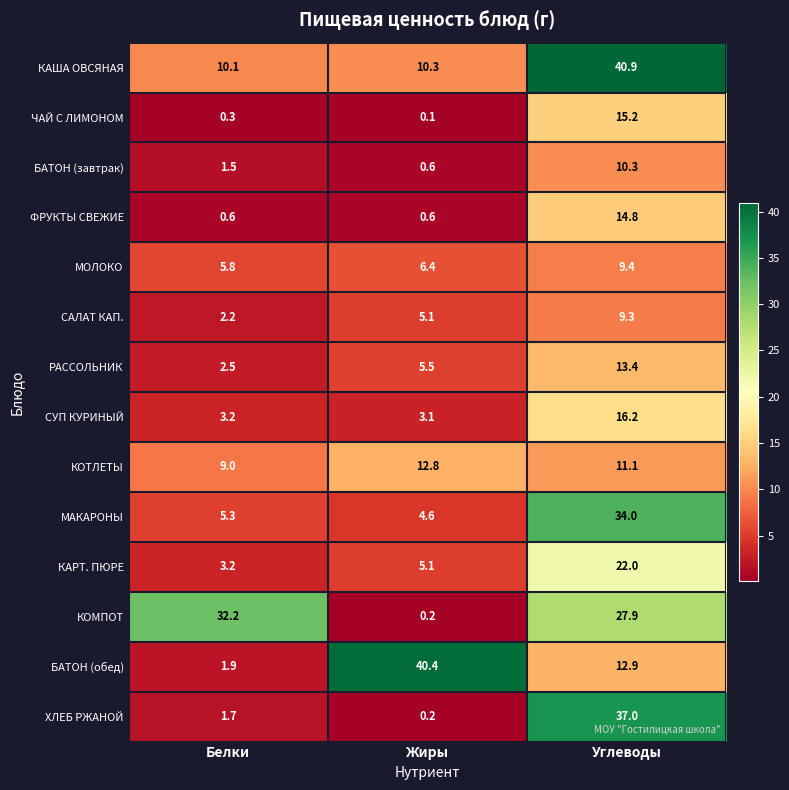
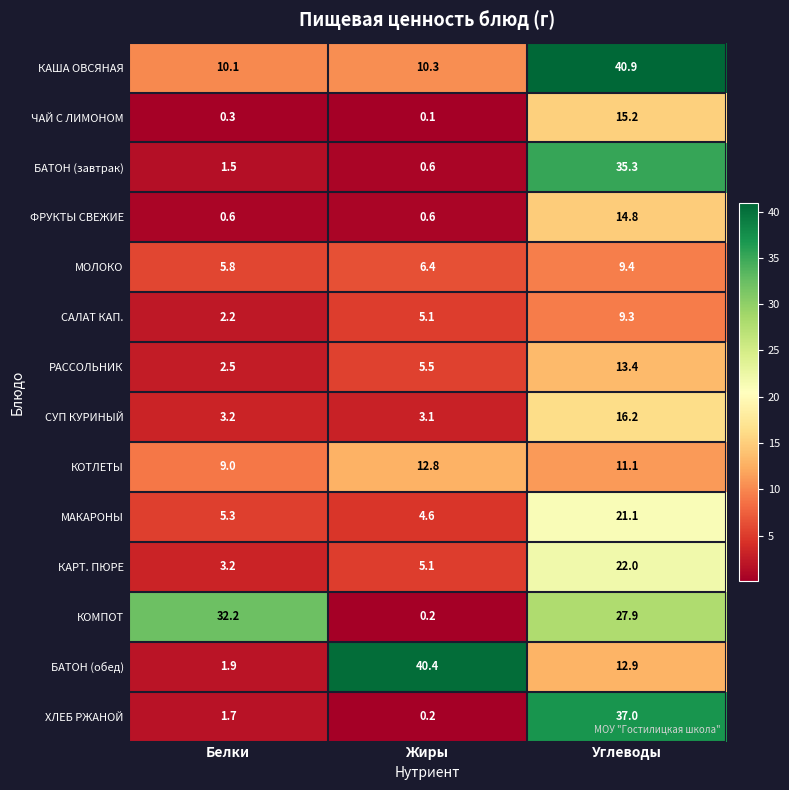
  {
    "КАША ОВСЯНАЯ": {
      "Белки": 10.1,
      "Жиры": 10.3,
      "Углеводы": 40.9
    },
    "ЧАЙ С ЛИМОНОМ": {
      "Белки": 0.3,
      "Жиры": 0.1,
      "Углеводы": 15.2
    },
    "БАТОН (завтрак)": {
      "Белки": 1.5,
      "Жиры": 0.6,
-     "Углеводы": 10.3
+     "Углеводы": 35.3
    },
    "ФРУКТЫ СВЕЖИЕ": {
      "Белки": 0.6,
      "Жиры": 0.6,
      "Углеводы": 14.8
    },
    "МОЛОКО": {
      "Белки": 5.8,
      "Жиры": 6.4,
      "Углеводы": 9.4
    },
    "САЛАТ КАП.": {
      "Белки": 2.2,
      "Жиры": 5.1,
      "Углеводы": 9.3
    },
    "РАССОЛЬНИК": {
      "Белки": 2.5,
      "Жиры": 5.5,
      "Углеводы": 13.4
    },
    "СУП КУРИНЫЙ": {
      "Белки": 3.2,
      "Жиры": 3.1,
      "Углеводы": 16.2
    },
    "КОТЛЕТЫ": {
      "Белки": 9.0,
      "Жиры": 12.8,
      "Углеводы": 11.1
    },
    "МАКАРОНЫ": {
      "Белки": 5.3,
      "Жиры": 4.6,
-     "Углеводы": 34.0
+     "Углеводы": 21.1
    },
    "КАРТ. ПЮРЕ": {
      "Белки": 3.2,
      "Жиры": 5.1,
      "Углеводы": 22.0
    },
    "КОМПОТ": {
      "Белки": 32.2,
      "Жиры": 0.2,
      "Углеводы": 27.9
    },
    "БАТОН (обед)": {
      "Белки": 1.9,
      "Жиры": 40.4,
      "Углеводы": 12.9
    },
    "ХЛЕБ РЖАНОЙ": {
      "Белки": 1.7,
      "Жиры": 0.2
    }
  }
